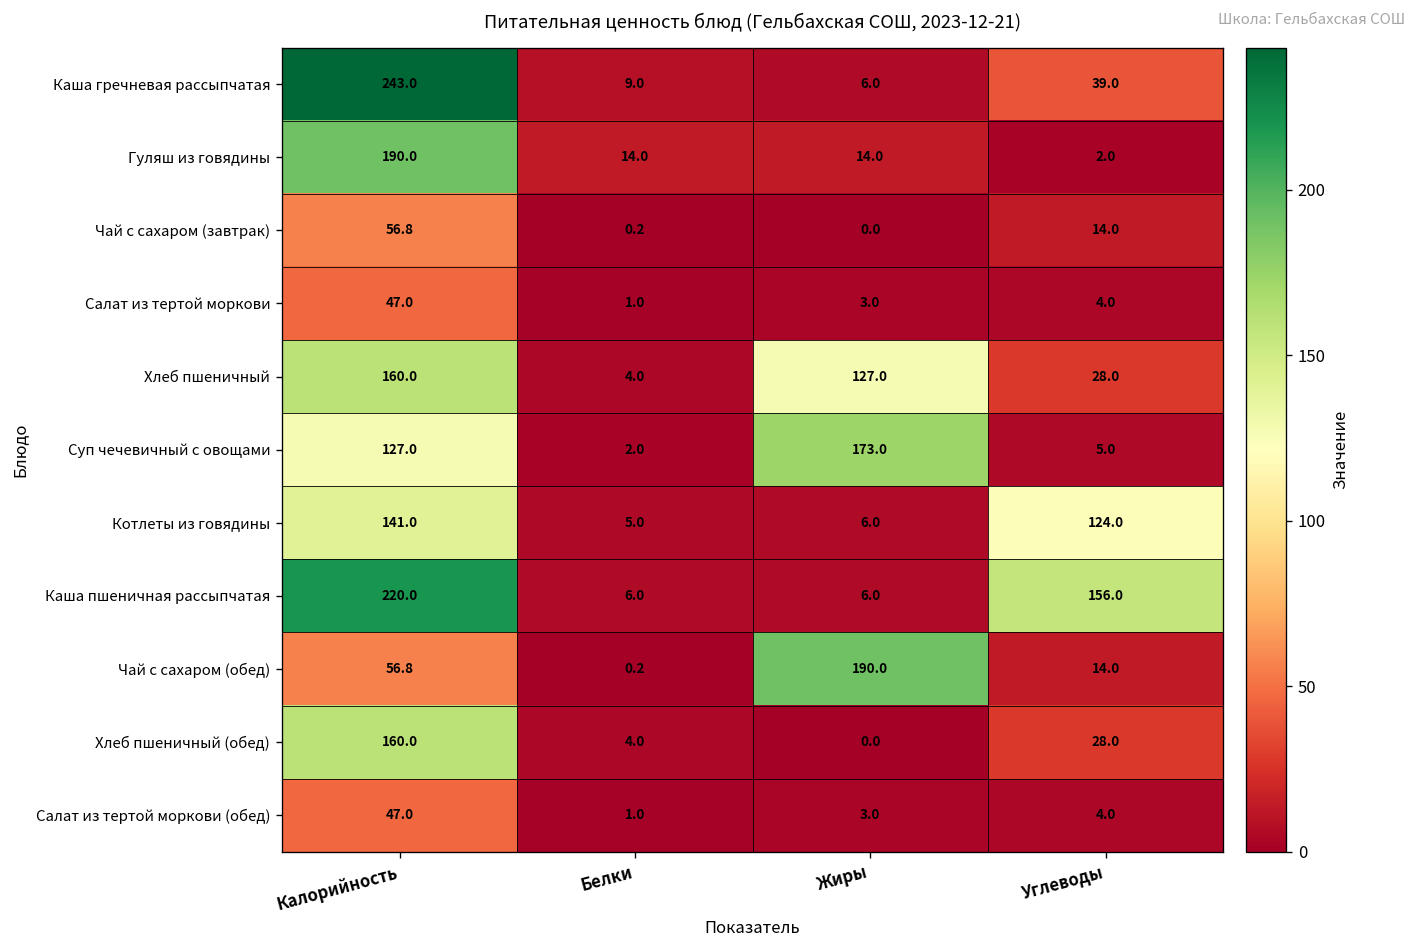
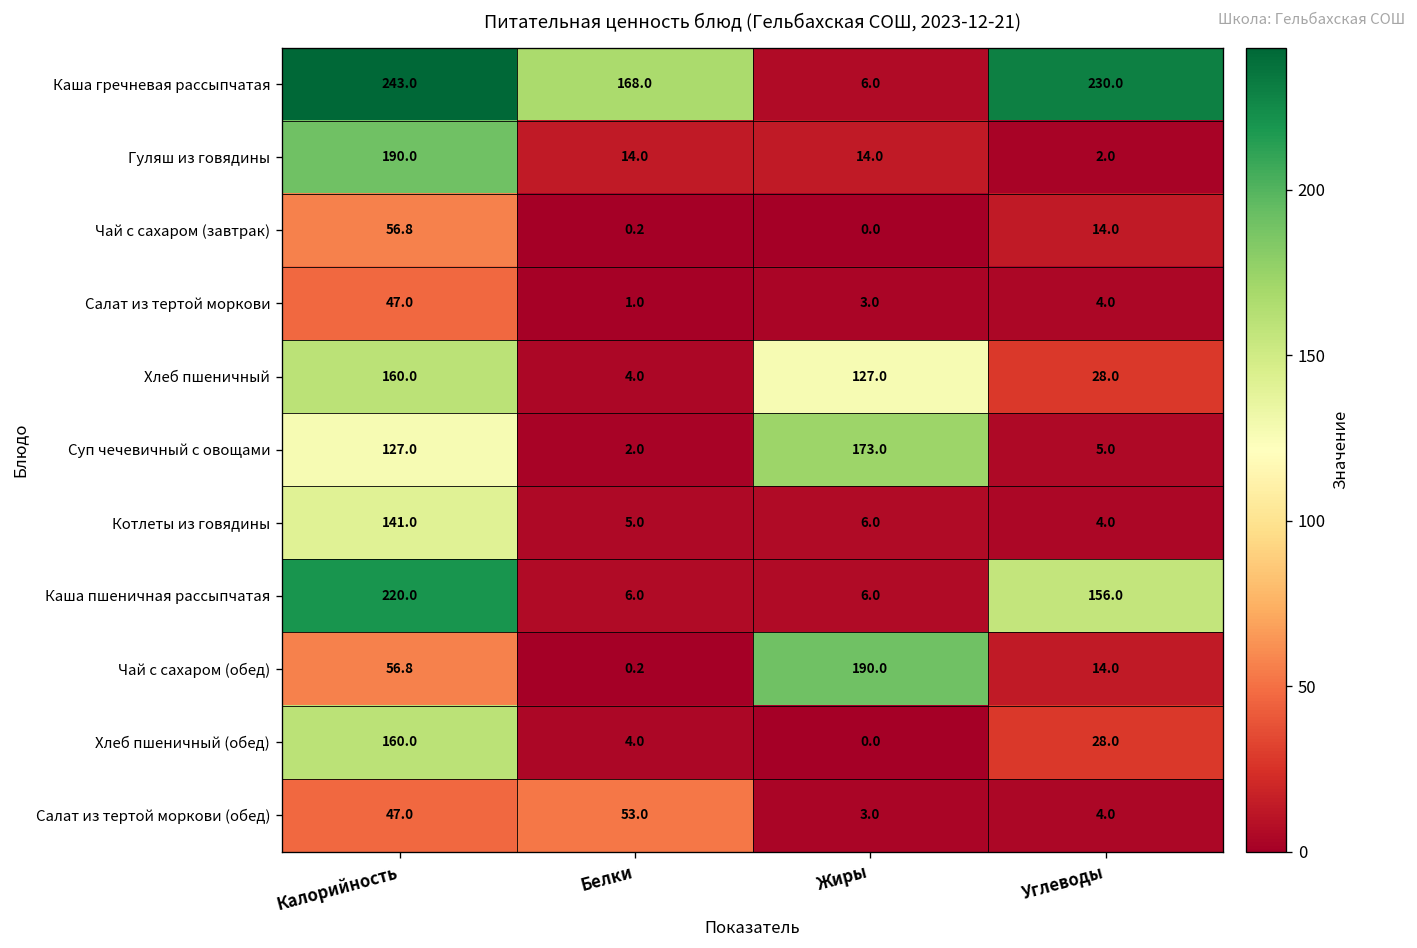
  {
    "Каша гречневая рассыпчатая": {
      "Калорийность": 243.0,
-     "Белки": 9.0,
+     "Белки": 168.0,
      "Жиры": 6.0,
-     "Углеводы": 39.0
+     "Углеводы": 230.0
    },
    "Гуляш из говядины": {
      "Калорийность": 190.0,
      "Белки": 14.0,
      "Жиры": 14.0,
      "Углеводы": 2.0
    },
    "Чай с сахаром (завтрак)": {
      "Калорийность": 56.8,
      "Белки": 0.2,
      "Жиры": 0.0,
      "Углеводы": 14.0
    },
    "Салат из тертой моркови": {
      "Калорийность": 47.0,
      "Белки": 1.0,
      "Жиры": 3.0,
      "Углеводы": 4.0
    },
    "Хлеб пшеничный": {
      "Калорийность": 160.0,
      "Белки": 4.0,
      "Жиры": 127.0,
      "Углеводы": 28.0
    },
    "Суп чечевичный с овощами": {
      "Калорийность": 127.0,
      "Белки": 2.0,
      "Жиры": 173.0,
      "Углеводы": 5.0
    },
    "Котлеты из говядины": {
      "Калорийность": 141.0,
      "Белки": 5.0,
      "Жиры": 6.0,
-     "Углеводы": 124.0
+     "Углеводы": 4.0
    },
    "Каша пшеничная рассыпчатая": {
      "Калорийность": 220.0,
      "Белки": 6.0,
      "Жиры": 6.0,
      "Углеводы": 156.0
    },
    "Чай с сахаром (обед)": {
      "Калорийность": 56.8,
      "Белки": 0.2,
      "Жиры": 190.0,
      "Углеводы": 14.0
    },
    "Хлеб пшеничный (обед)": {
      "Калорийность": 160.0,
      "Белки": 4.0,
      "Жиры": 0.0,
      "Углеводы": 28.0
    },
    "Салат из тертой моркови (обед)": {
      "Калорийность": 47.0,
-     "Белки": 1.0,
+     "Белки": 53.0,
      "Жиры": 3.0,
      "Углеводы": 4.0
    }
  }
